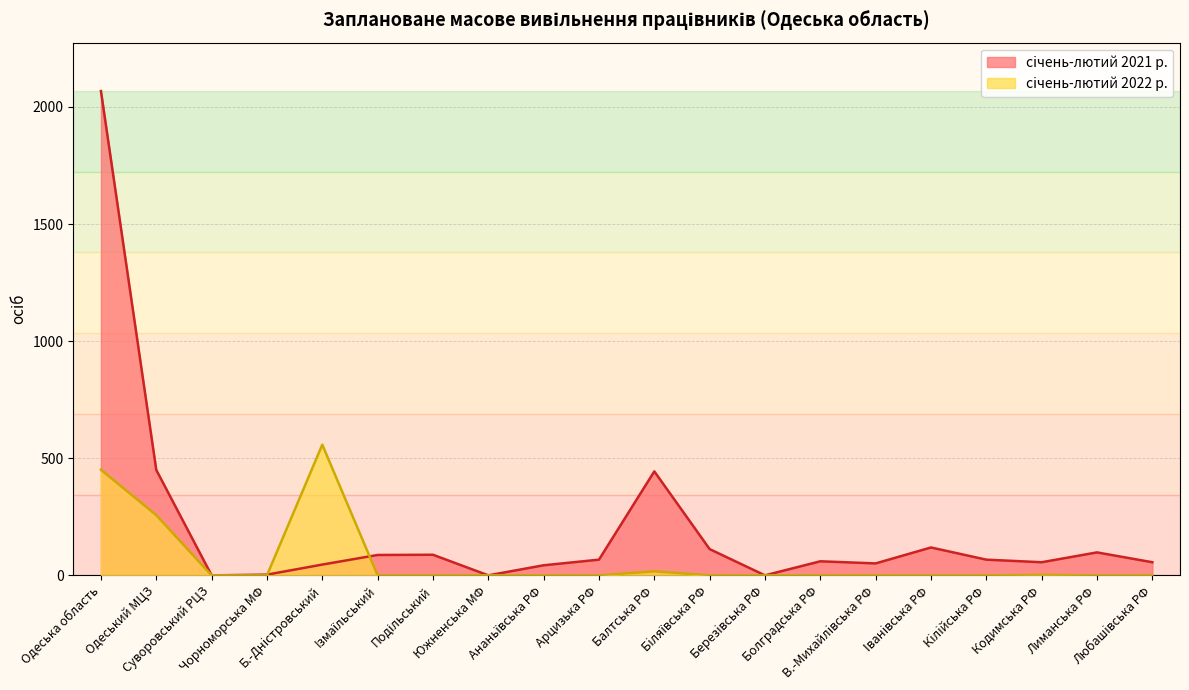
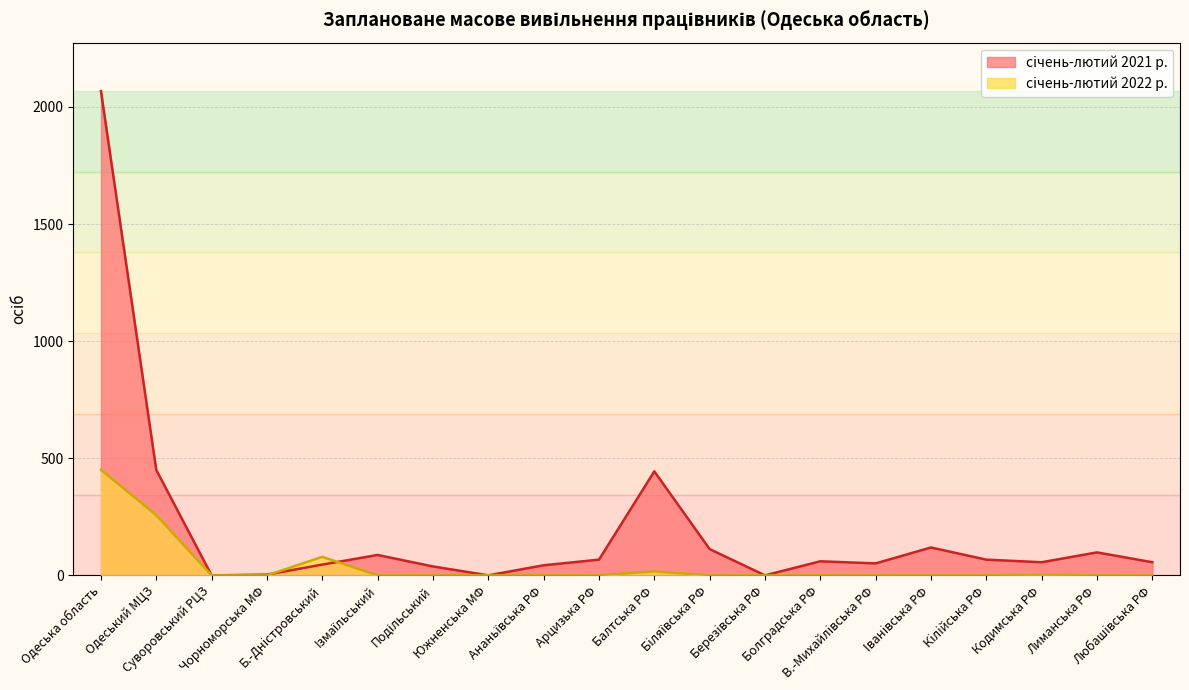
  {
    "січень-лютий 2021 р.": {
      "Одеська область": 2070,
      "Одеський МЦЗ": 450,
      "Б.-Днiстровський": 50,
      "Iзмаїльський": 90,
-     "Подільський": 90,
+     "Подільський": 40,
      "Ананьївська РФ": 40,
      "Арцизька РФ": 70,
      "Балтська РФ": 440,
      "Бiляївська РФ": 110,
      "Болградська РФ": 60,
      "В.-Михайлiвська РФ": 50,
      "Iванiвська РФ": 120,
      "Кiлiйська РФ": 70,
      "Кодимська РФ": 60,
      "Лиманська РФ": 100,
      "Любашiвська РФ": 60
    },
    "січень-лютий 2022 р.": {
      "Одеська область": 450,
      "Одеський МЦЗ": 260,
-     "Б.-Днiстровський": 560,
+     "Б.-Днiстровський": 80,
      "Iзмаїльський": 0,
      "Подільський": 0,
      "Ананьївська РФ": 0,
      "Арцизька РФ": 0,
      "Балтська РФ": 20,
      "Бiляївська РФ": 0,
      "Болградська РФ": 0,
      "В.-Михайлiвська РФ": 0,
      "Iванiвська РФ": 0,
      "Кiлiйська РФ": 0,
      "Кодимська РФ": 0,
      "Лиманська РФ": 0,
      "Любашiвська РФ": 0
    }
  }
